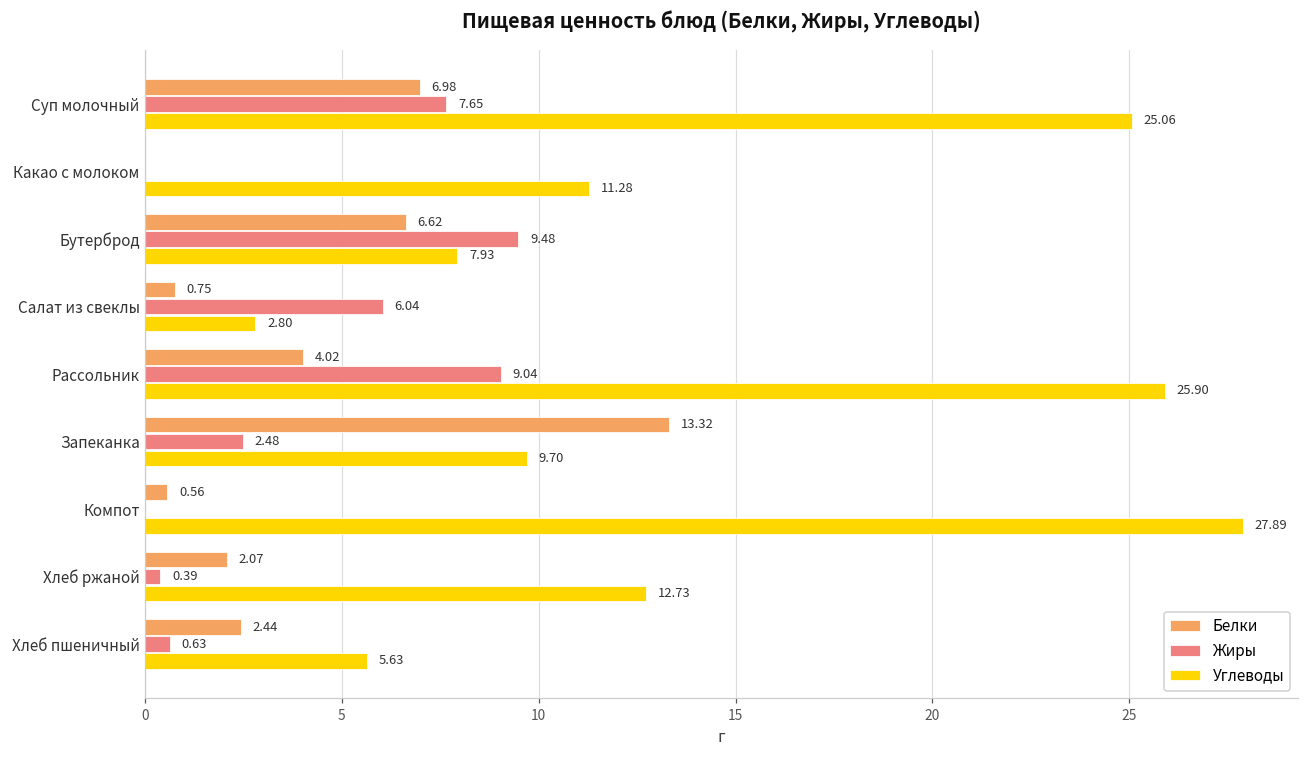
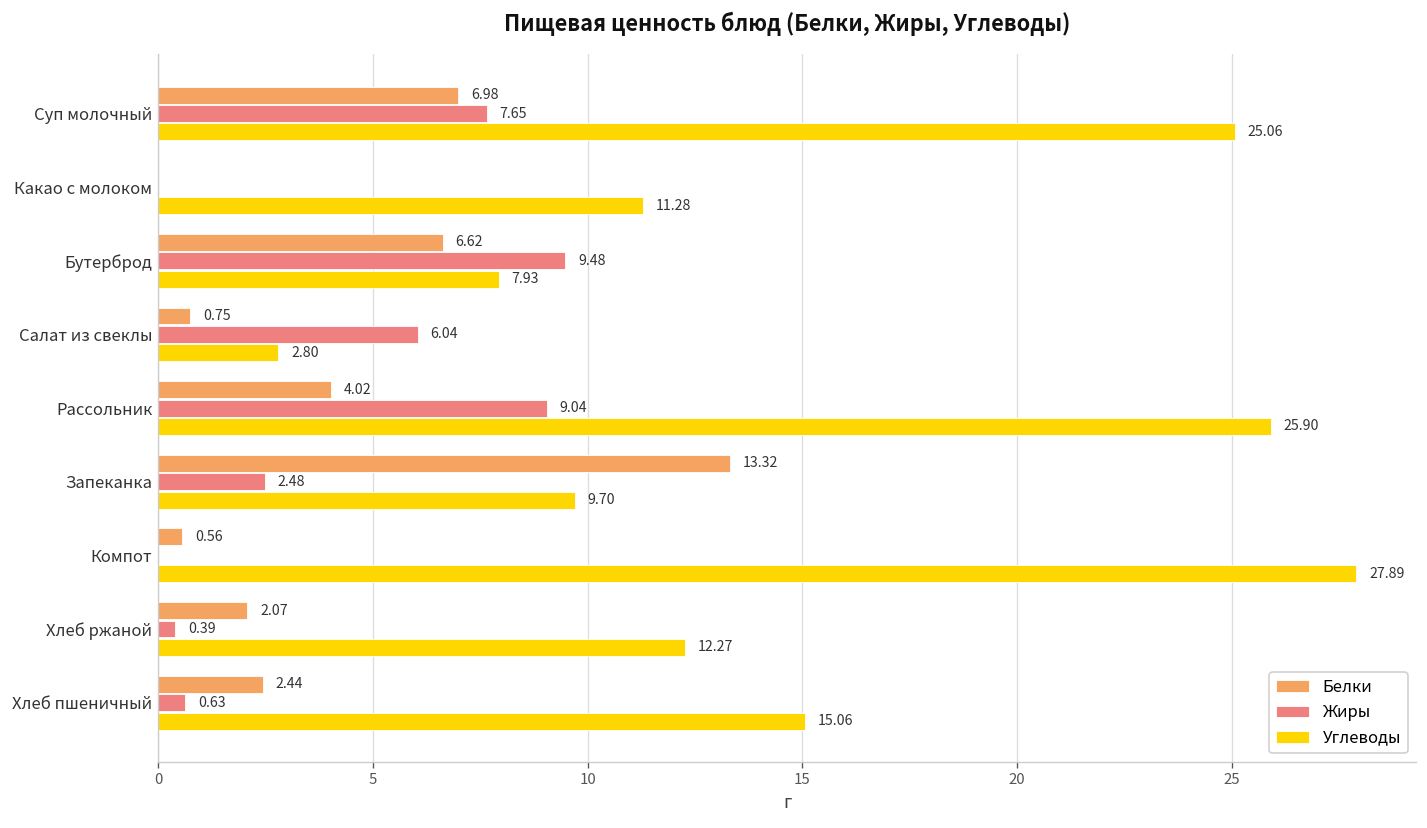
  {
    "Углеводы": {
      "Суп молочный": 25.06,
      "Какао с молоком": 11.28,
      "Бутерброд": 7.93,
      "Салат из свеклы": 2.80,
      "Рассольник": 25.90,
      "Запеканка": 9.70,
      "Компот": 27.89,
-     "Хлеб ржаной": 12.73,
-     "Хлеб пшеничный": 5.63
+     "Хлеб ржаной": 12.27,
+     "Хлеб пшеничный": 15.06
    }
  }
